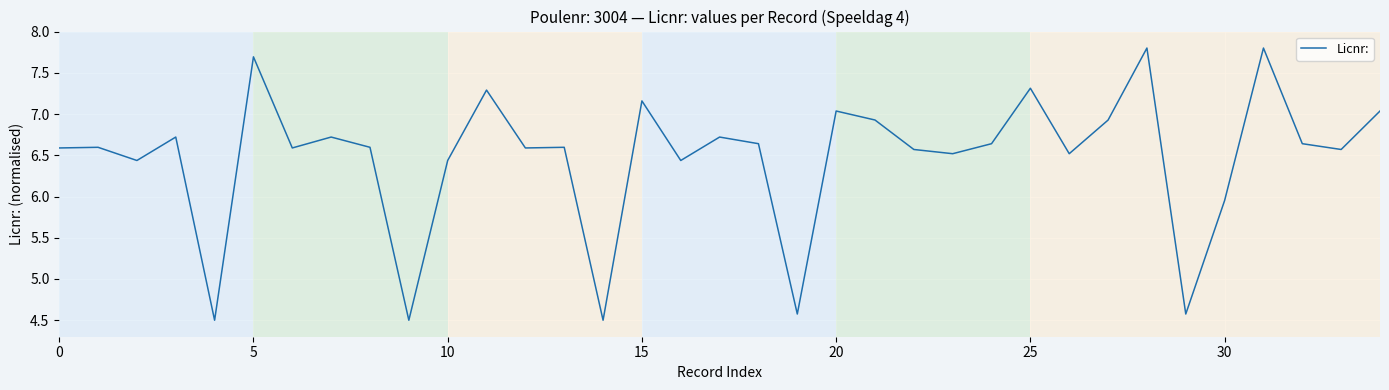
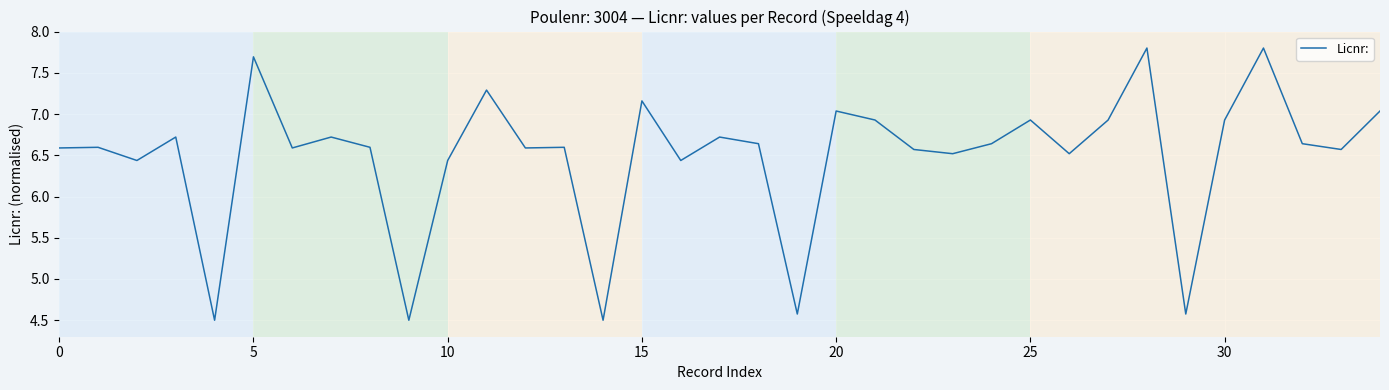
  {
    "0": 6.6,
    "5": 7.7,
    "10": 6.4,
    "15": 7.2,
    "20": 7.0,
-   "25": 7.3,
-   "30": 6.0
+   "25": 6.9,
+   "30": 6.9
  }
